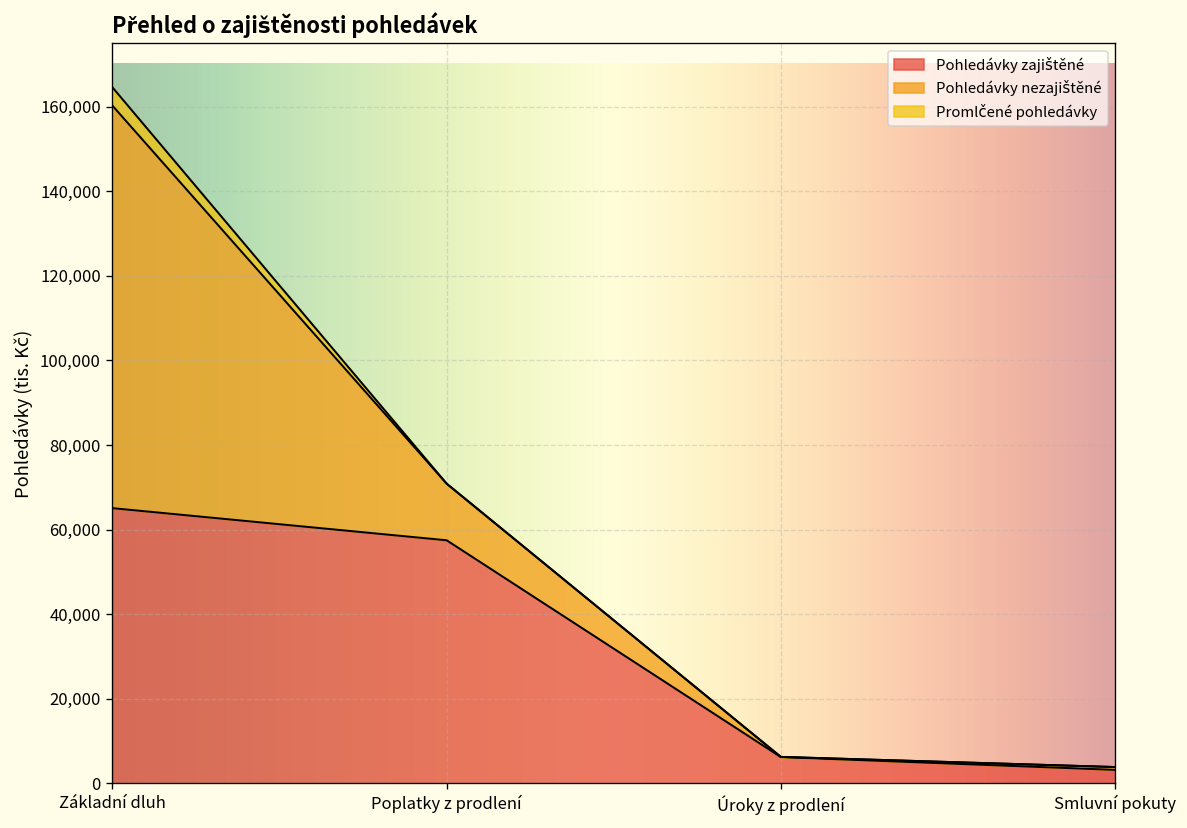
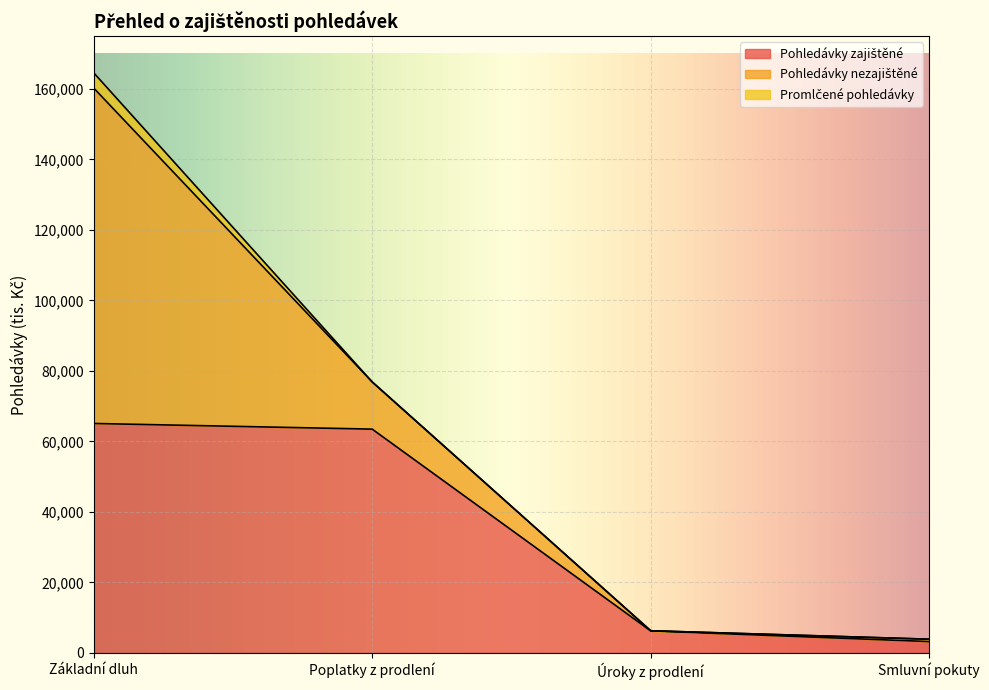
  {
    "Pohledávky zajištěné": {
      "Základní dluh": "65,000",
-     "Poplatky z prodlení": "57,000"
+     "Poplatky z prodlení": "63,000"
    }
  }
